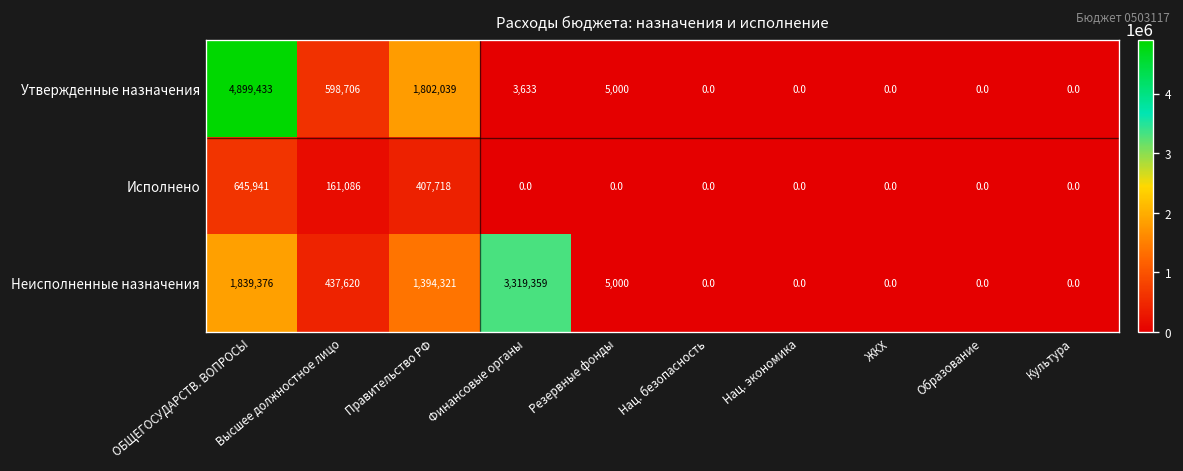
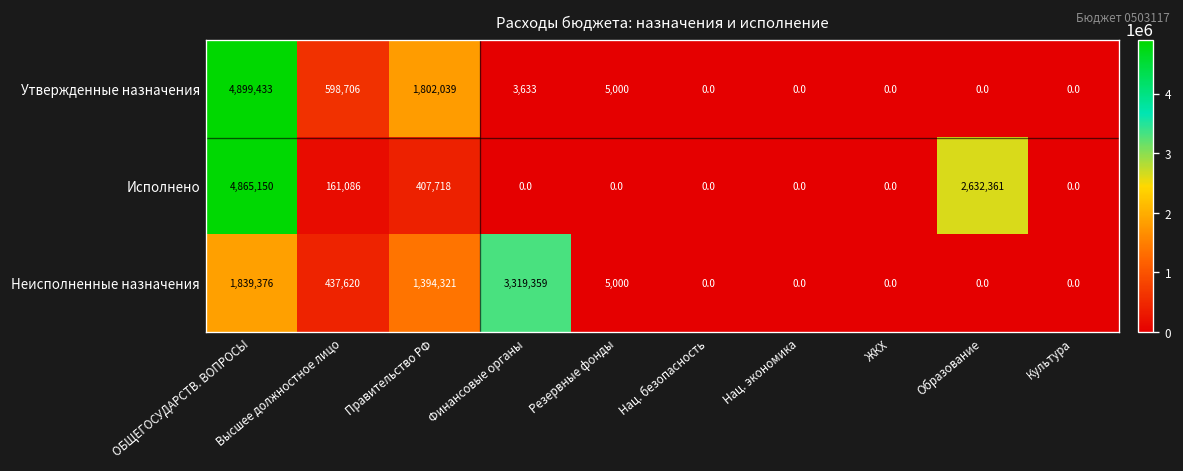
  {
    "Утвержденные назначения": {
      "ОБЩЕГОСУДАРСТВ. ВОПРОСЫ": "4,899,433",
      "Высшее должностное лицо": "598,706",
      "Правительство РФ": "1,802,039",
      "Финансовые органы": "3,633",
      "Резервные фонды": "5,000",
      "Нац. безопасность": "0.0",
      "Нац. экономика": "0.0",
      "ЖКХ": "0.0",
      "Образование": "0.0",
      "Культура": "0.0"
    },
    "Исполнено": {
-     "ОБЩЕГОСУДАРСТВ. ВОПРОСЫ": "645,941",
+     "ОБЩЕГОСУДАРСТВ. ВОПРОСЫ": "4,865,150",
      "Высшее должностное лицо": "161,086",
      "Правительство РФ": "407,718",
      "Финансовые органы": "0.0",
      "Резервные фонды": "0.0",
      "Нац. безопасность": "0.0",
      "Нац. экономика": "0.0",
      "ЖКХ": "0.0",
-     "Образование": "0.0",
+     "Образование": "2,632,361",
      "Культура": "0.0"
    },
    "Неисполненные назначения": {
      "ОБЩЕГОСУДАРСТВ. ВОПРОСЫ": "1,839,376",
      "Высшее должностное лицо": "437,620",
      "Правительство РФ": "1,394,321",
      "Финансовые органы": "3,319,359",
      "Резервные фонды": "5,000",
      "Нац. безопасность": "0.0",
      "Нац. экономика": "0.0",
      "ЖКХ": "0.0",
      "Образование": "0.0",
      "Культура": "0.0"
    }
  }
